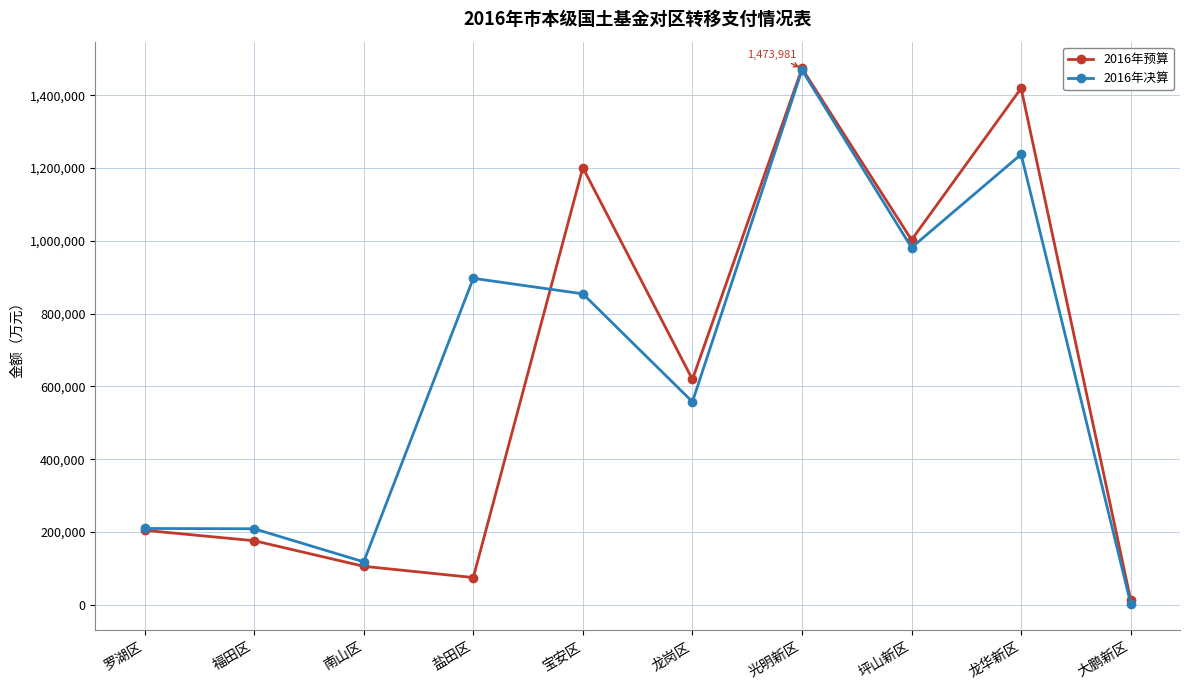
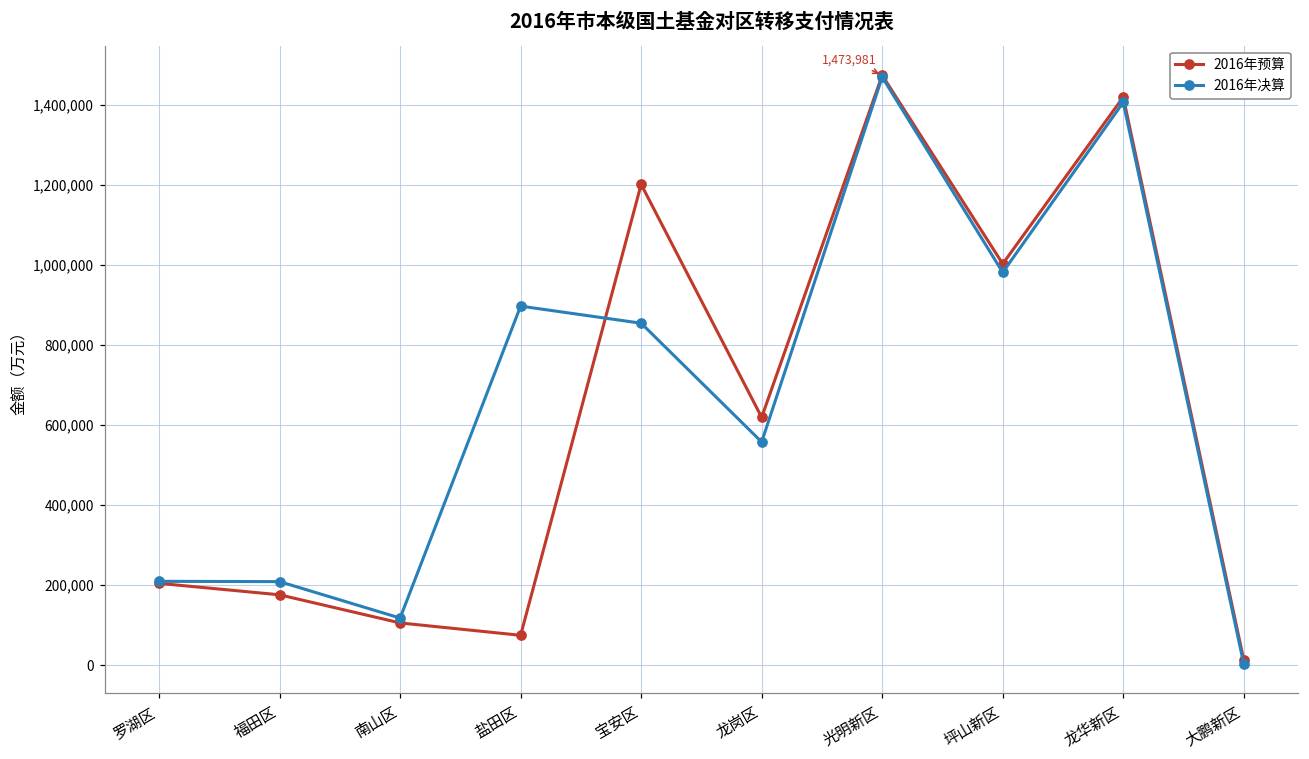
  {
    "2016年预算": {
      "福田区": "180,000",
      "南山区": "110,000",
      "盐田区": "70,000",
      "宝安区": "1,200,000",
      "龙岗区": "620,000",
      "坪山新区": "1,000,000",
      "龙华新区": "1,420,000",
      "大鹏新区": "10,000"
    },
    "2016年决算": {
      "福田区": "210,000",
      "南山区": "120,000",
      "盐田区": "900,000",
      "宝安区": "850,000",
      "龙岗区": "560,000",
      "坪山新区": "980,000",
-     "龙华新区": "1,240,000",
+     "龙华新区": "1,410,000",
      "大鹏新区": "0"
    }
  }
